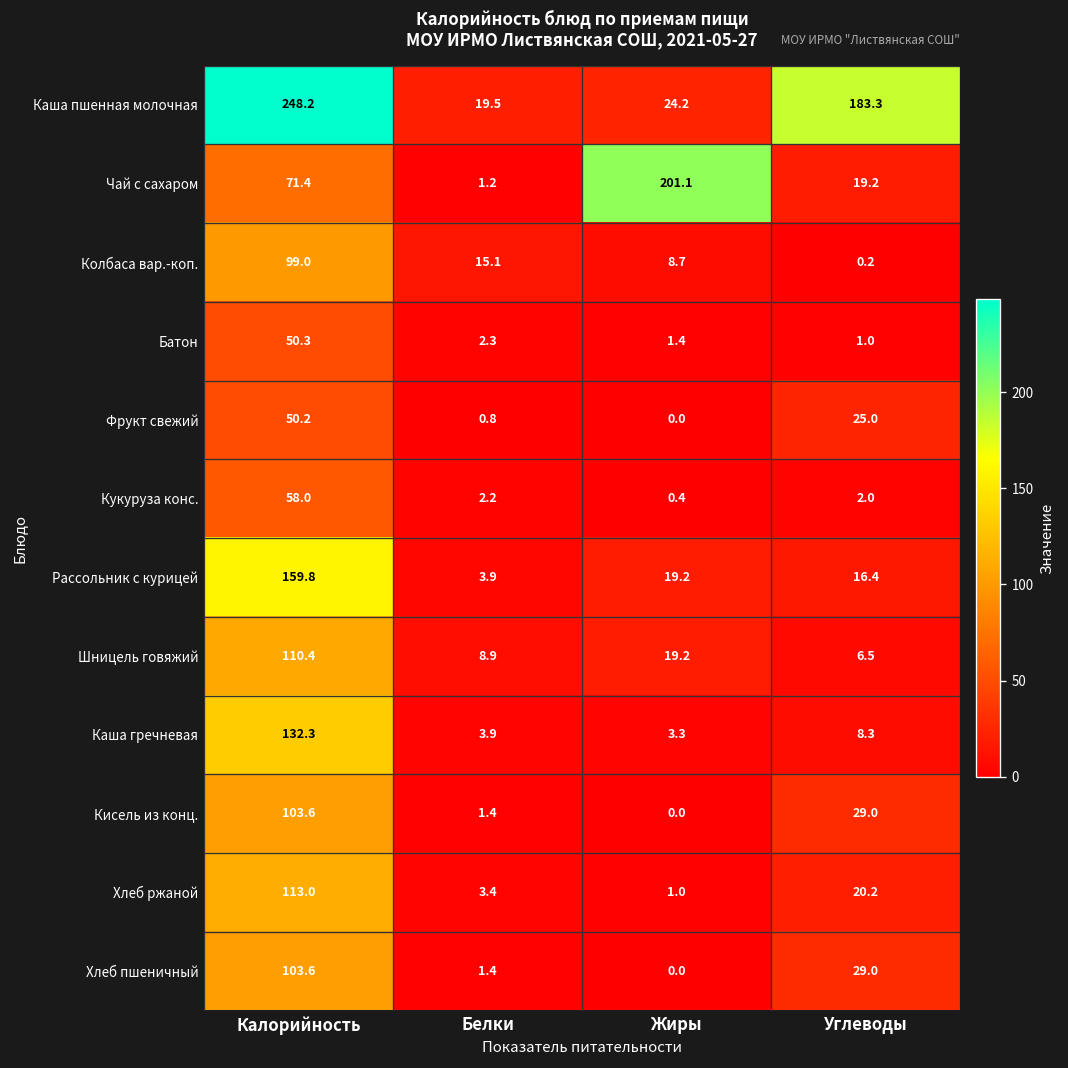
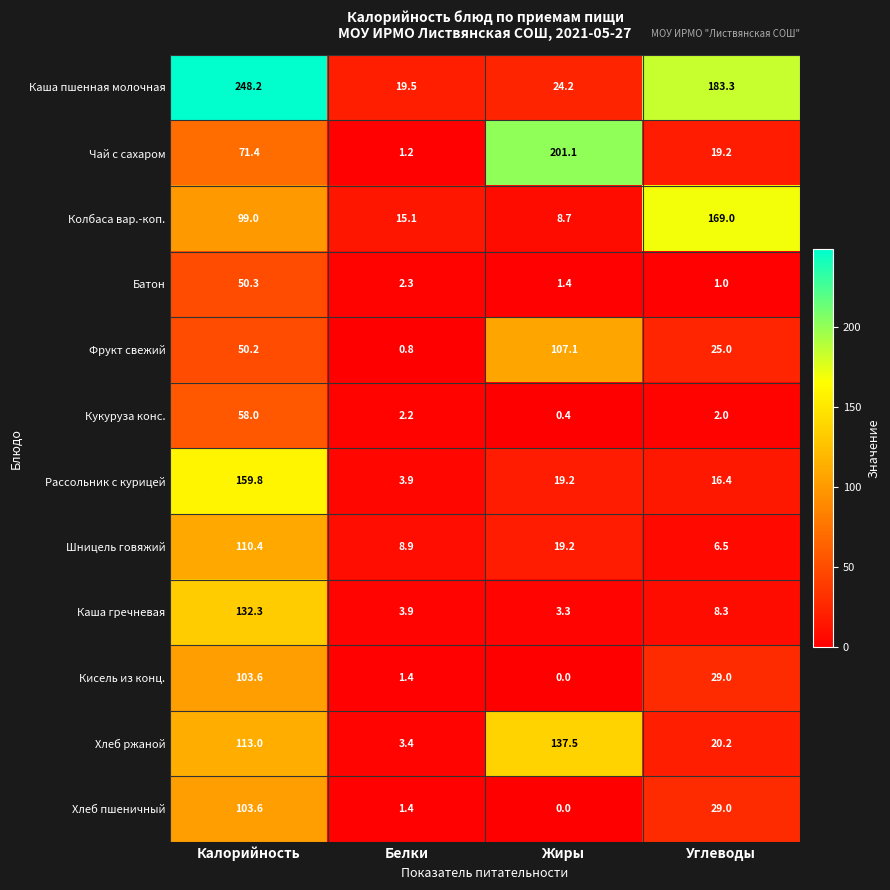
  {
    "Каша пшенная молочная": {
      "Калорийность": 248.2,
      "Белки": 19.5,
      "Жиры": 24.2,
      "Углеводы": 183.3
    },
    "Чай с сахаром": {
      "Калорийность": 71.4,
      "Белки": 1.2,
      "Жиры": 201.1,
      "Углеводы": 19.2
    },
    "Колбаса вар.-коп.": {
      "Калорийность": 99.0,
      "Белки": 15.1,
      "Жиры": 8.7,
-     "Углеводы": 0.2
+     "Углеводы": 169.0
    },
    "Батон": {
      "Калорийность": 50.3,
      "Белки": 2.3,
      "Жиры": 1.4,
      "Углеводы": 1.0
    },
    "Фрукт свежий": {
      "Калорийность": 50.2,
      "Белки": 0.8,
-     "Жиры": 0.0,
+     "Жиры": 107.1,
      "Углеводы": 25.0
    },
    "Кукуруза конс.": {
      "Калорийность": 58.0,
      "Белки": 2.2,
      "Жиры": 0.4,
      "Углеводы": 2.0
    },
    "Рассольник с курицей": {
      "Калорийность": 159.8,
      "Белки": 3.9,
      "Жиры": 19.2,
      "Углеводы": 16.4
    },
    "Шницель говяжий": {
      "Калорийность": 110.4,
      "Белки": 8.9,
      "Жиры": 19.2,
      "Углеводы": 6.5
    },
    "Каша гречневая": {
      "Калорийность": 132.3,
      "Белки": 3.9,
      "Жиры": 3.3,
      "Углеводы": 8.3
    },
    "Кисель из конц.": {
      "Калорийность": 103.6,
      "Белки": 1.4,
      "Жиры": 0.0,
      "Углеводы": 29.0
    },
    "Хлеб ржаной": {
      "Калорийность": 113.0,
      "Белки": 3.4,
-     "Жиры": 1.0,
+     "Жиры": 137.5,
      "Углеводы": 20.2
    },
    "Хлеб пшеничный": {
      "Калорийность": 103.6,
      "Белки": 1.4,
      "Жиры": 0.0,
      "Углеводы": 29.0
    }
  }
